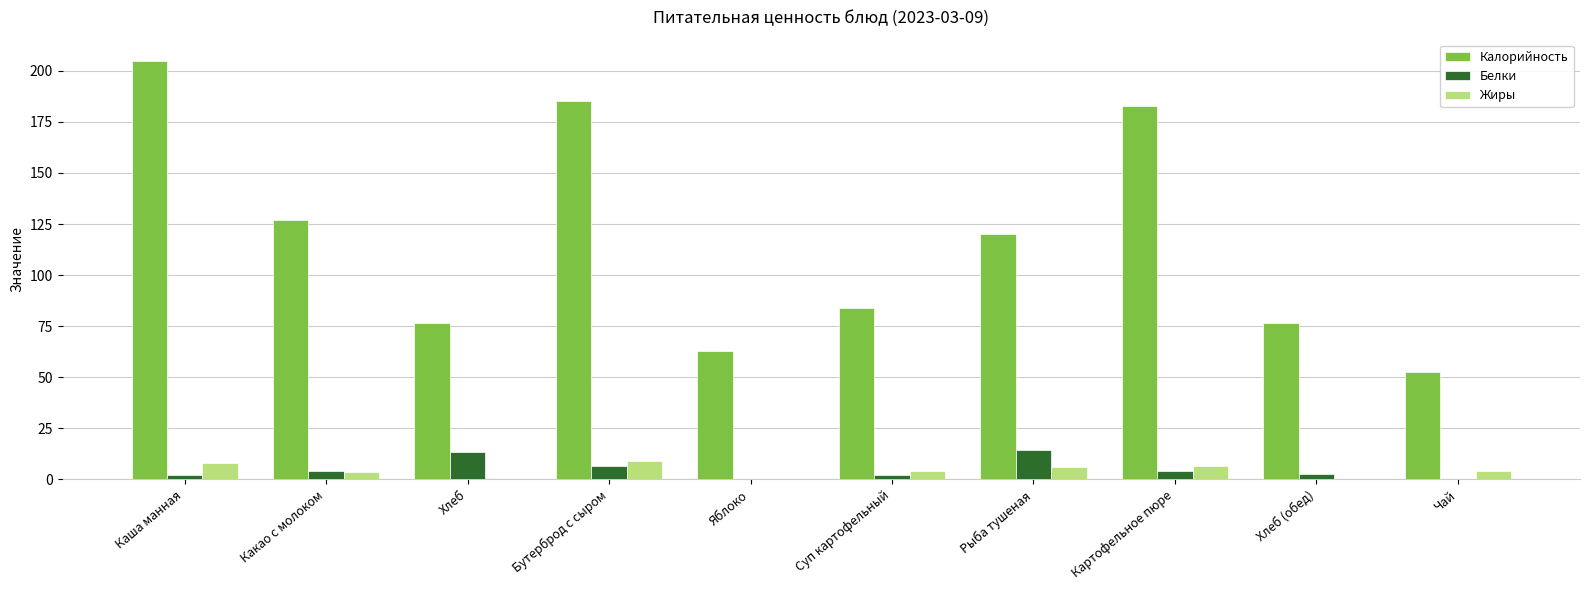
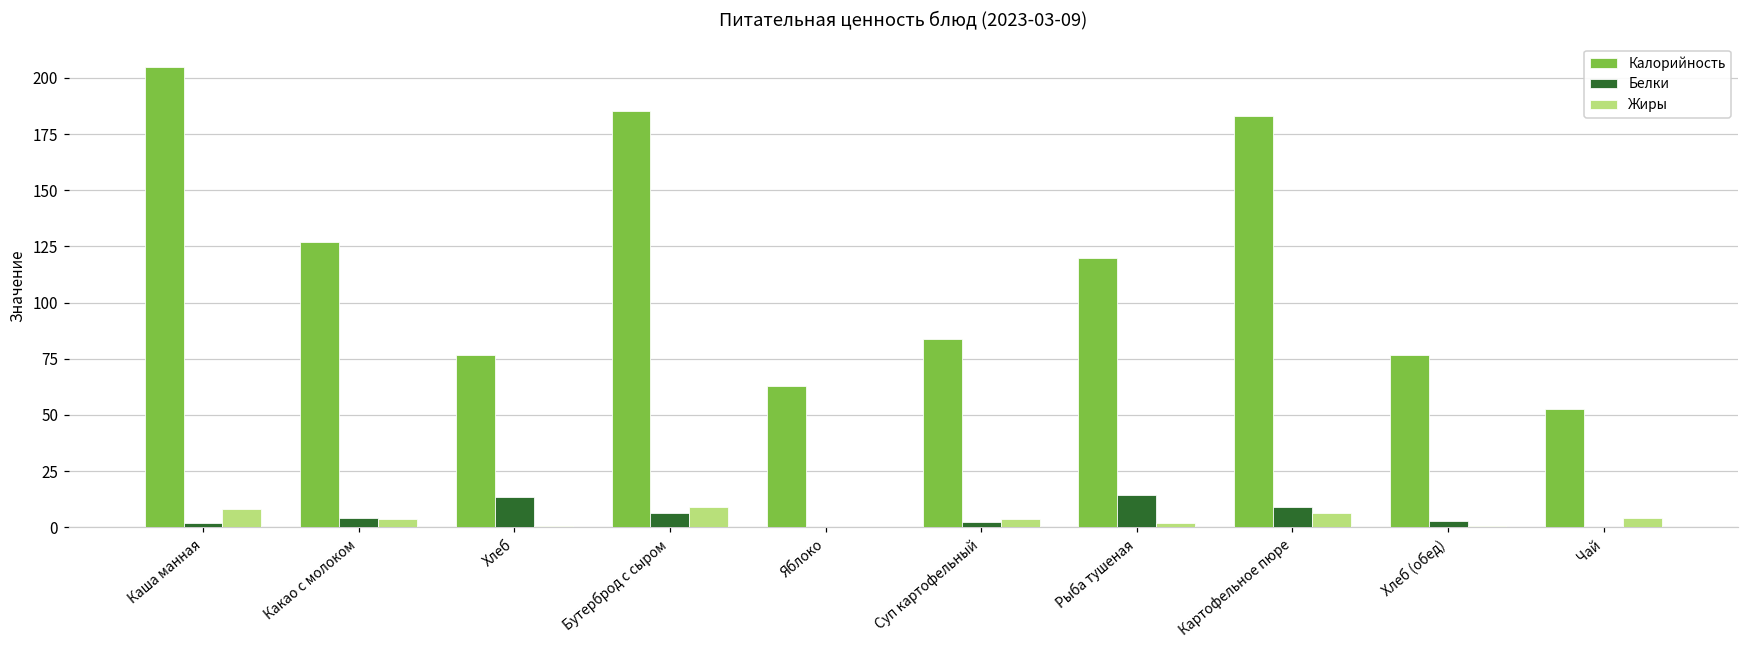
  {
    "Калорийность": {
      "Каша манная": 205,
      "Какао с молоком": 127,
      "Хлеб": 77,
      "Бутерброд с сыром": 185,
      "Яблоко": 63,
      "Суп картофельный": 84,
      "Рыба тушеная": 120,
      "Картофельное пюре": 183,
      "Хлеб (обед)": 77,
      "Чай": 53
    },
    "Белки": {
      "Каша манная": 2,
      "Какао с молоком": 4,
      "Хлеб": 14,
      "Бутерброд с сыром": 6,
      "Суп картофельный": 2,
      "Рыба тушеная": 14,
-     "Картофельное пюре": 4,
+     "Картофельное пюре": 9,
      "Хлеб (обед)": 3
    },
    "Жиры": {
      "Каша манная": 8,
      "Какао с молоком": 4,
      "Бутерброд с сыром": 9,
      "Яблоко": 0,
      "Суп картофельный": 4,
-     "Рыба тушеная": 6,
+     "Рыба тушеная": 2,
      "Картофельное пюре": 6,
      "Чай": 4
    }
  }
